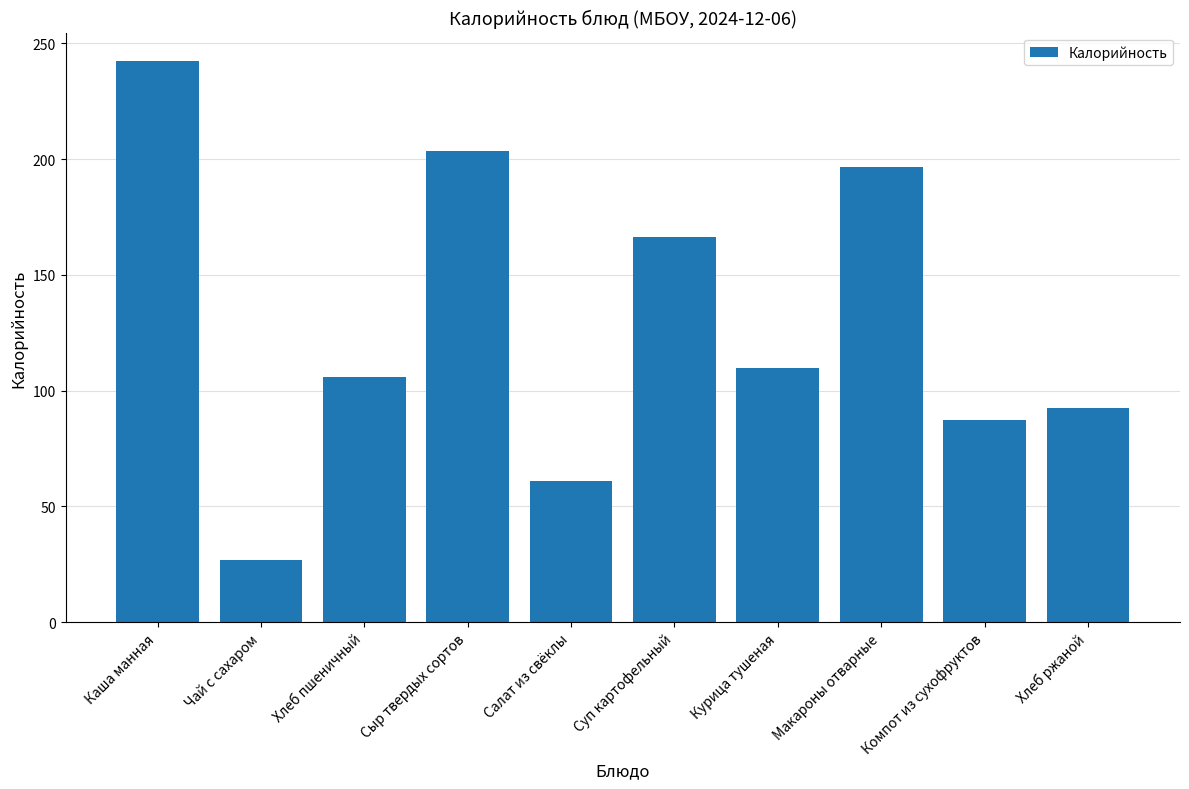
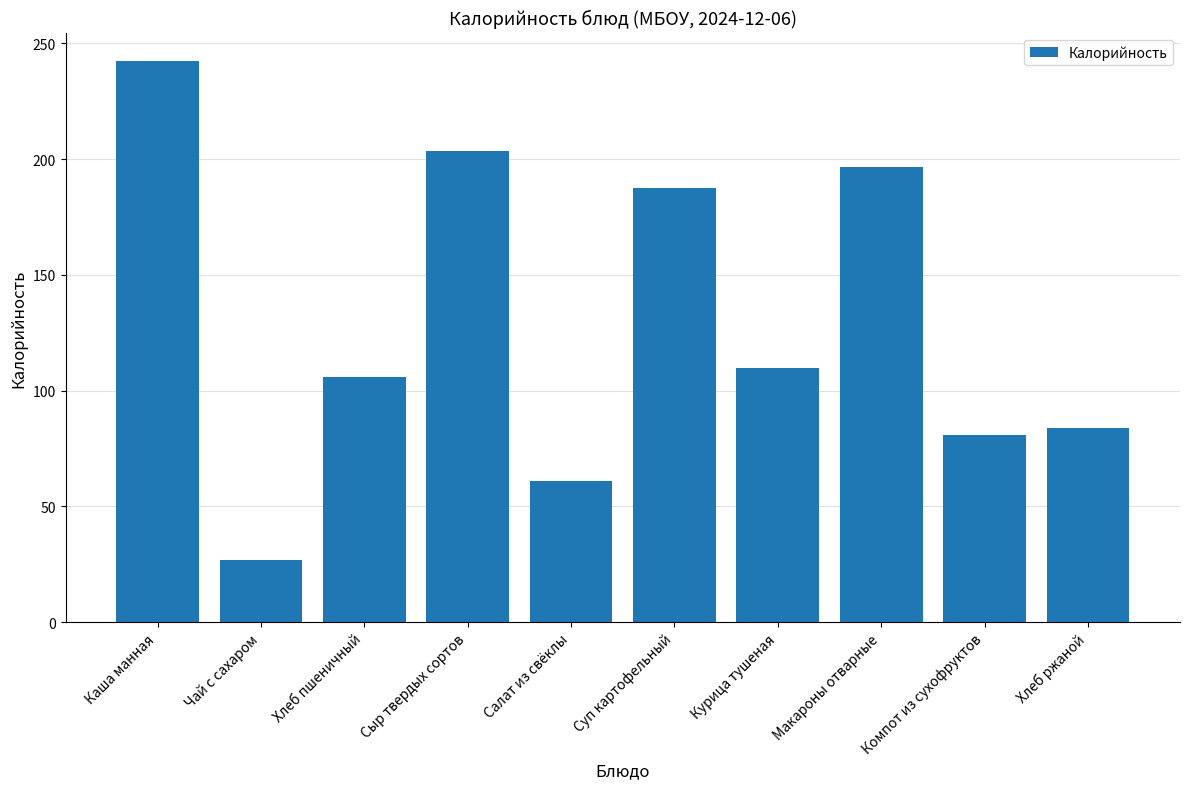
  {
    "Каша манная": 243,
    "Чай с сахаром": 27,
    "Хлеб пшеничный": 106,
    "Сыр твердых сортов": 203,
    "Салат из свёклы": 61,
-   "Суп картофельный": 166,
+   "Суп картофельный": 188,
    "Курица тушеная": 110,
    "Макароны отварные": 197,
-   "Компот из сухофруктов": 87,
-   "Хлеб ржаной": 93
+   "Компот из сухофруктов": 81,
+   "Хлеб ржаной": 84
  }
